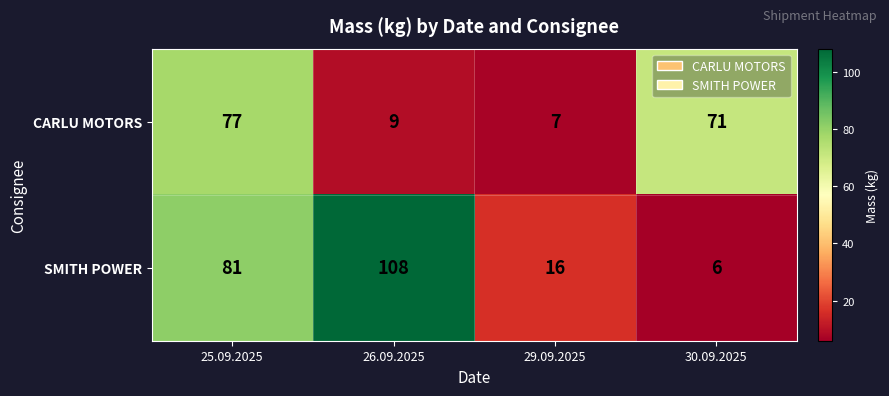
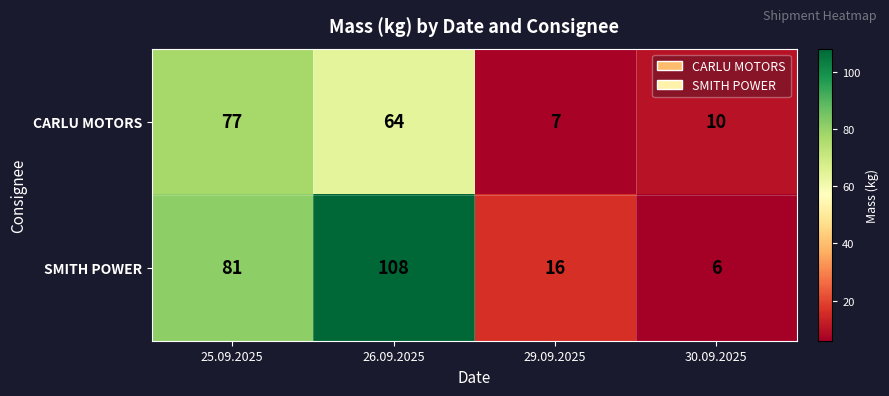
  {
    "CARLU MOTORS": {
      "25.09.2025": 77,
-     "26.09.2025": 9,
+     "26.09.2025": 64,
      "29.09.2025": 7,
-     "30.09.2025": 71
+     "30.09.2025": 10
    },
    "SMITH POWER": {
      "25.09.2025": 81,
      "26.09.2025": 108,
      "29.09.2025": 16,
      "30.09.2025": 6
    }
  }
